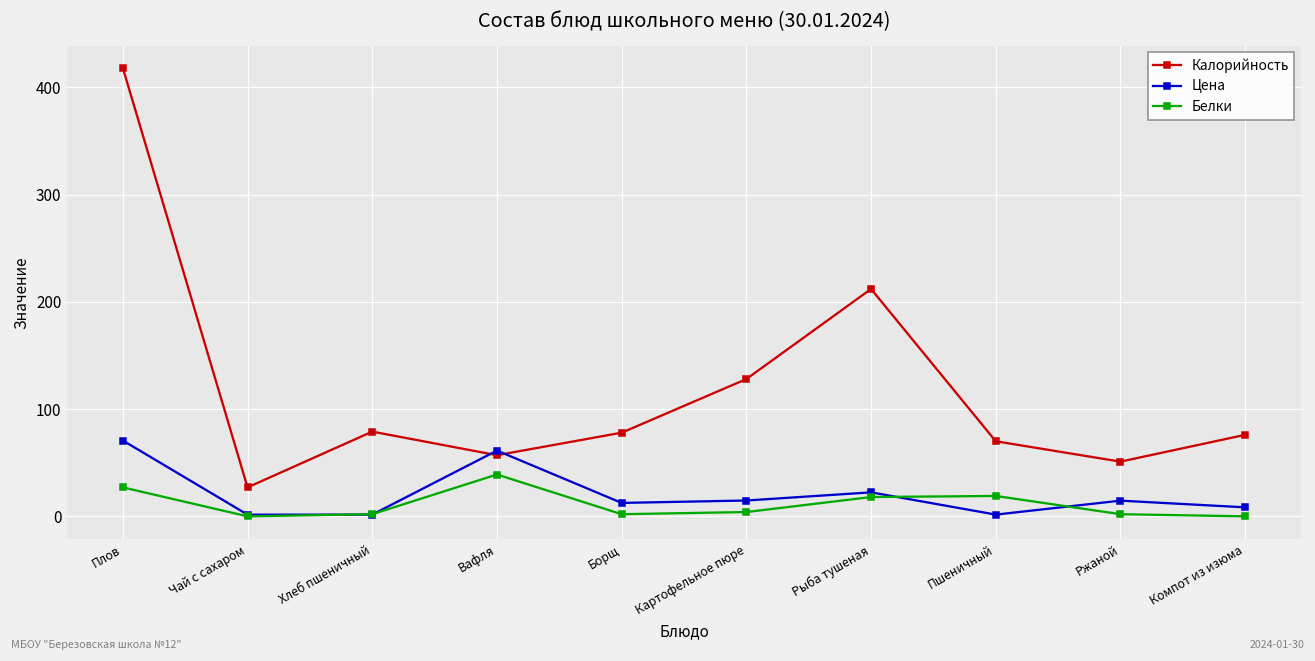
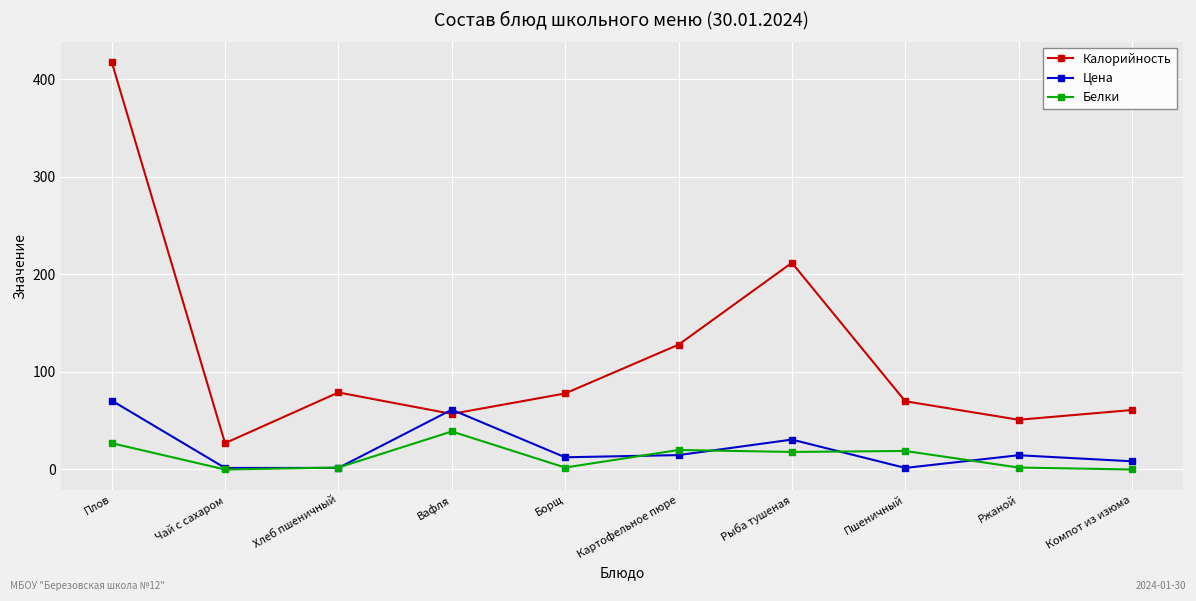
  {
    "Калорийность": {
      "Плов": 420,
      "Чай с сахаром": 30,
      "Хлеб пшеничный": 80,
      "Вафля": 60,
      "Борщ": 80,
      "Картофельное пюре": 130,
      "Рыба тушеная": 210,
      "Пшеничный": 70,
      "Ржаной": 50,
-     "Компот из изюма": 80
+     "Компот из изюма": 60
    },
    "Цена": {
      "Плов": 70,
      "Вафля": 60,
      "Борщ": 10,
      "Картофельное пюре": 10,
-     "Рыба тушеная": 20,
+     "Рыба тушеная": 30,
      "Пшеничный": 0,
      "Ржаной": 10,
      "Компот из изюма": 10
    },
    "Белки": {
      "Плов": 30,
      "Вафля": 40,
      "Борщ": 0,
-     "Картофельное пюре": 0,
+     "Картофельное пюре": 20,
      "Рыба тушеная": 20,
      "Пшеничный": 20,
      "Ржаной": 0,
      "Компот из изюма": 0
    }
  }
